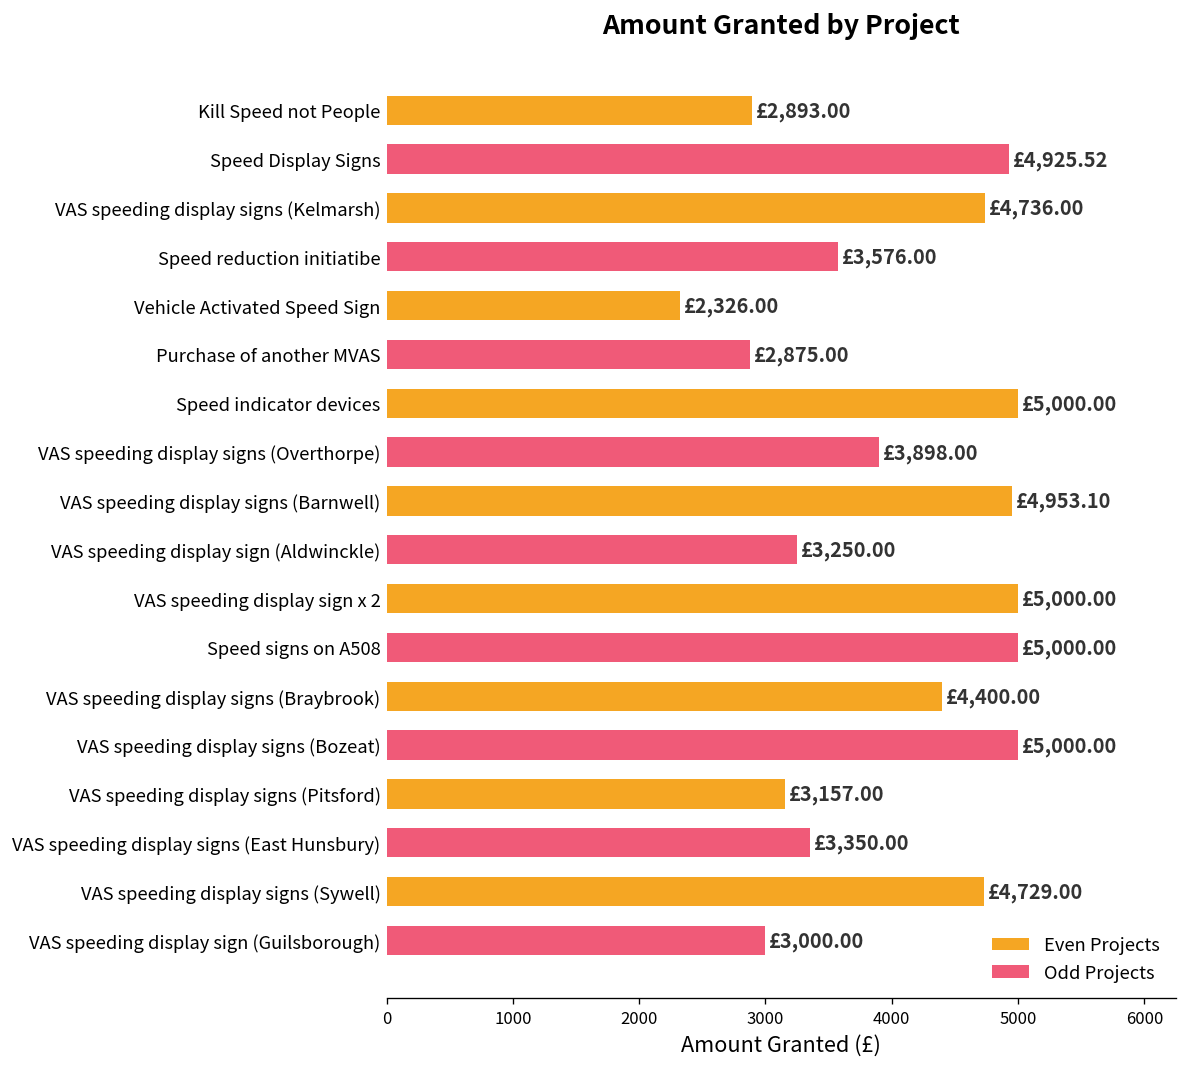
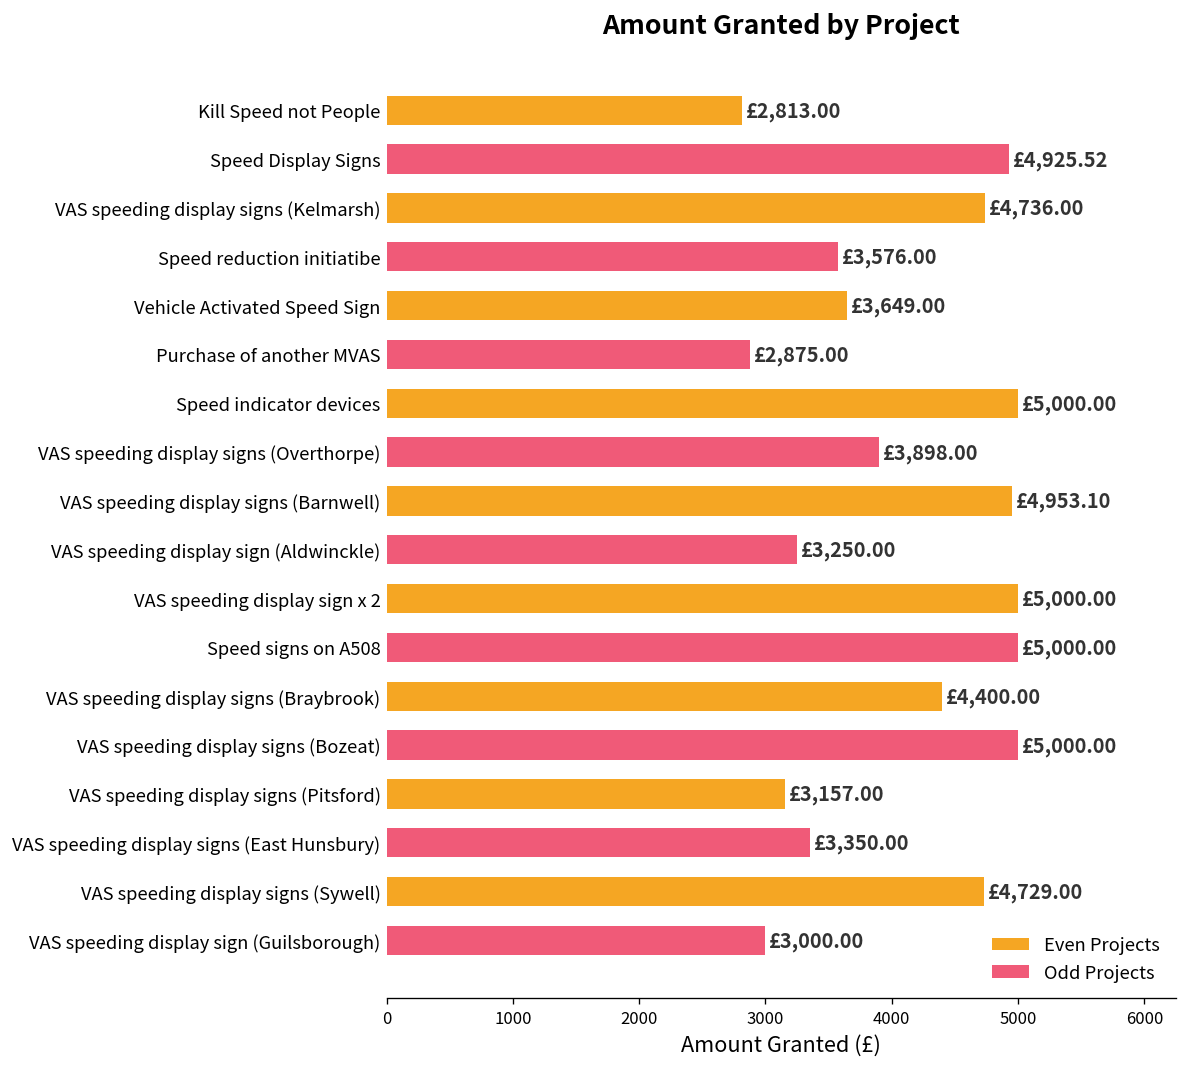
  {
-   "Kill Speed not People": "£2,893.00",
+   "Kill Speed not People": "£2,813.00",
    "Speed Display Signs": "£4,925.52",
    "VAS speeding display signs (Kelmarsh)": "£4,736.00",
    "Speed reduction initiatibe": "£3,576.00",
-   "Vehicle Activated Speed Sign": "£2,326.00",
+   "Vehicle Activated Speed Sign": "£3,649.00",
    "Purchase of another MVAS": "£2,875.00",
    "Speed indicator devices": "£5,000.00",
    "VAS speeding display signs (Overthorpe)": "£3,898.00",
    "VAS speeding display signs (Barnwell)": "£4,953.10",
    "VAS speeding display sign (Aldwinckle)": "£3,250.00",
    "VAS speeding display sign x 2": "£5,000.00",
    "Speed signs on A508": "£5,000.00",
    "VAS speeding display signs (Braybrook)": "£4,400.00",
    "VAS speeding display signs (Bozeat)": "£5,000.00",
    "VAS speeding display signs (Pitsford)": "£3,157.00",
    "VAS speeding display signs (East Hunsbury)": "£3,350.00",
    "VAS speeding display signs (Sywell)": "£4,729.00",
    "VAS speeding display sign (Guilsborough)": "£3,000.00"
  }
